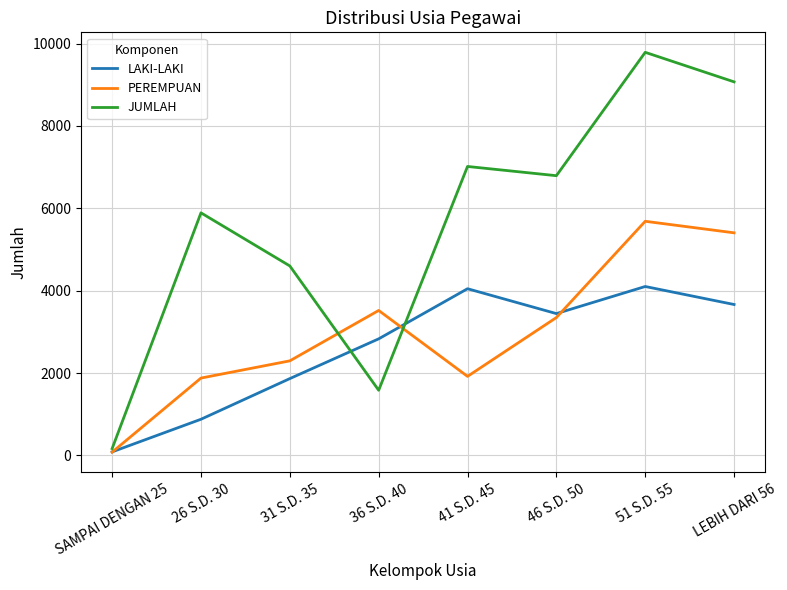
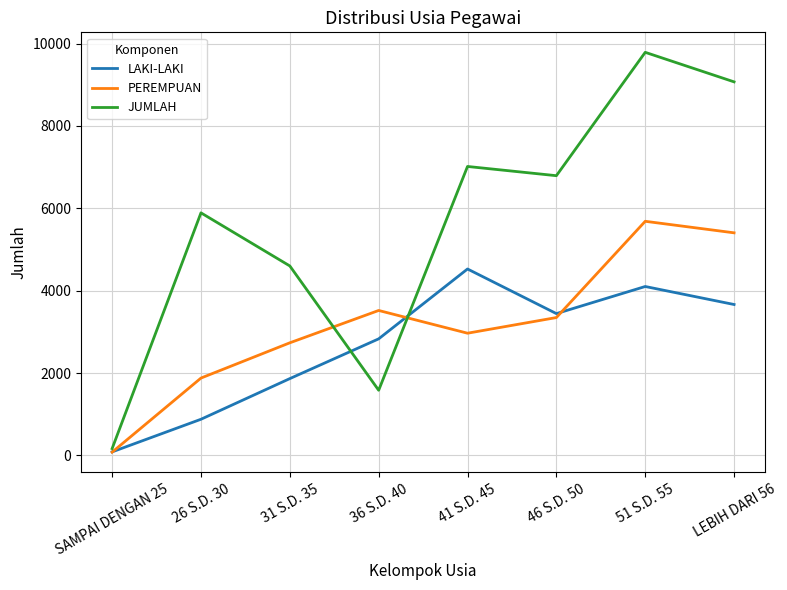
  {
    "LAKI-LAKI": {
      "26 S.D. 30": 900,
      "31 S.D. 35": 1900,
      "36 S.D. 40": 2800,
-     "41 S.D. 45": 4000,
+     "41 S.D. 45": 4500,
      "46 S.D. 50": 3400,
      "51 S.D. 55": 4100,
      "LEBIH DARI 56": 3700
    },
    "PEREMPUAN": {
      "26 S.D. 30": 1900,
-     "31 S.D. 35": 2300,
+     "31 S.D. 35": 2700,
      "36 S.D. 40": 3500,
-     "41 S.D. 45": 1900,
+     "41 S.D. 45": 3000,
      "46 S.D. 50": 3300,
      "51 S.D. 55": 5700,
      "LEBIH DARI 56": 5400
    },
    "JUMLAH": {
      "SAMPAI DENGAN 25": 200,
      "26 S.D. 30": 5900,
      "31 S.D. 35": 4600,
      "36 S.D. 40": 1600,
      "41 S.D. 45": 7000,
      "46 S.D. 50": 6800,
      "51 S.D. 55": 9800,
      "LEBIH DARI 56": 9100
    }
  }
